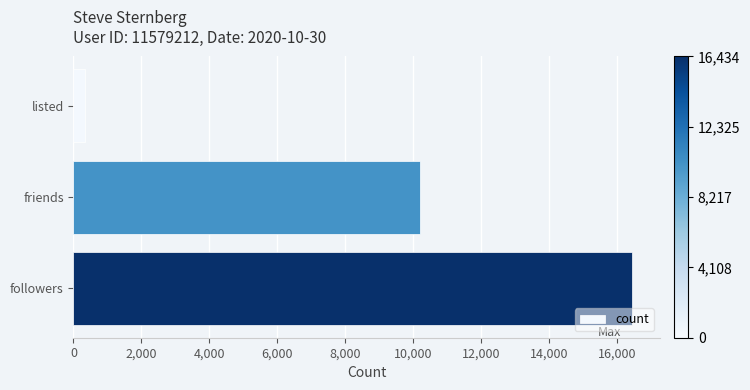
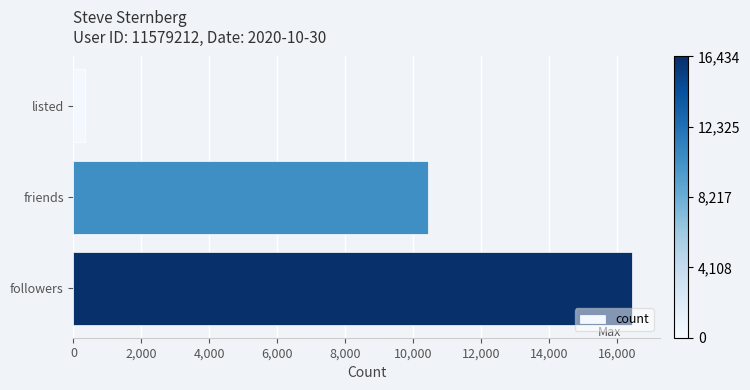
  {
    "listed": "300",
-   "friends": "10,200",
+   "friends": "10,400",
    "followers": "16,400"
  }
